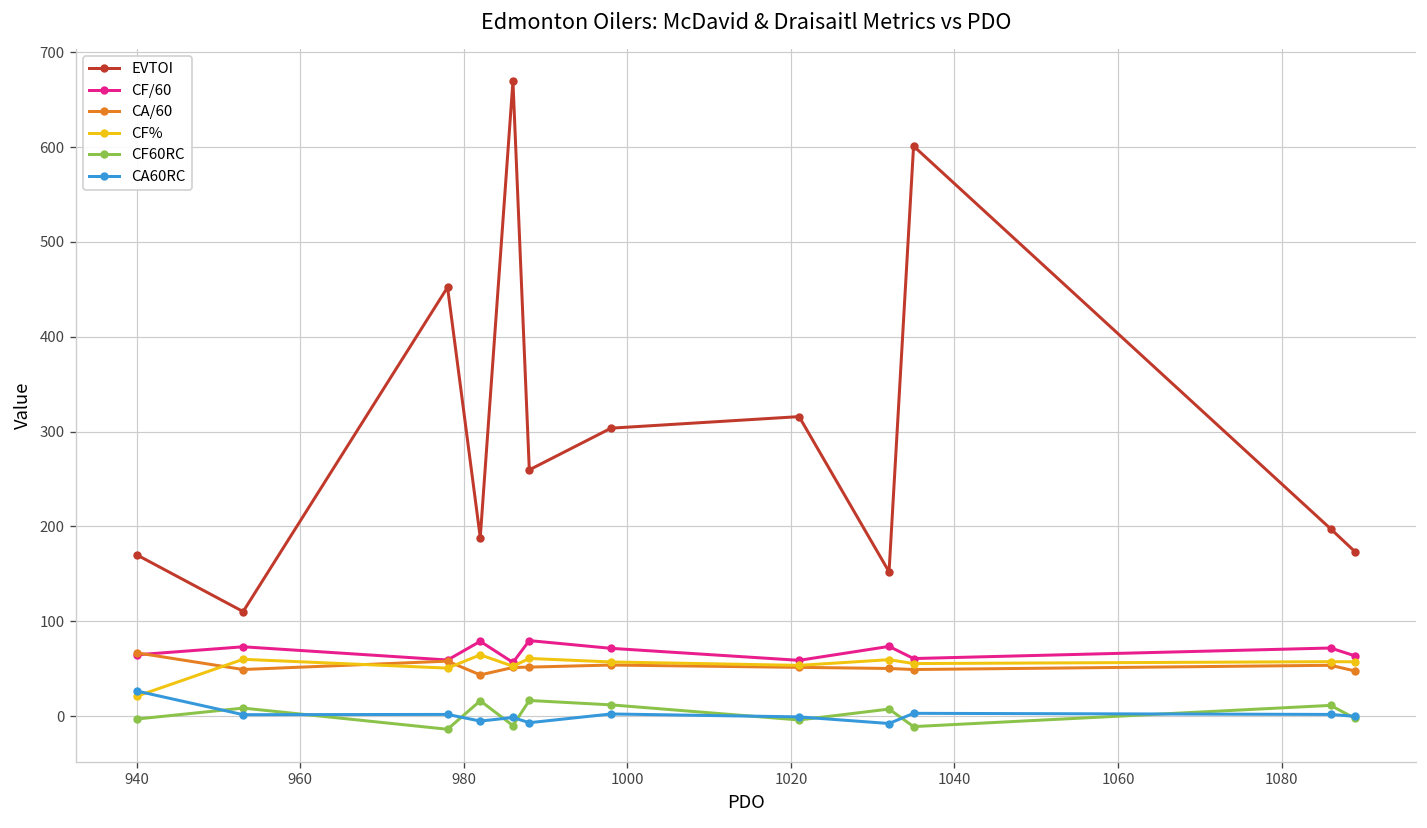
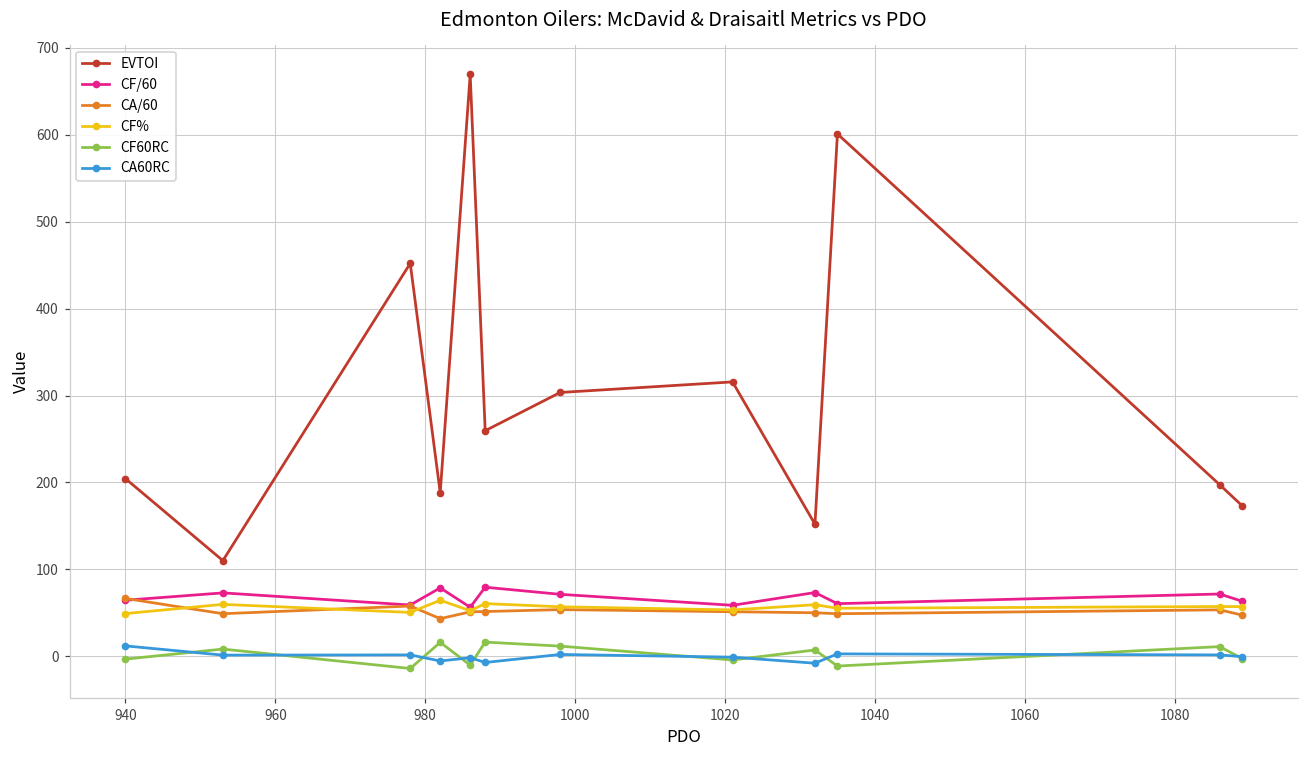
  {
    "EVTOI": {
-     "940": 170
+     "940": 200
    },
    "CF%": {
-     "940": 20
+     "940": 50
    },
    "CF60RC": {
      "940": 0
    },
    "CA60RC": {
-     "940": 30
+     "940": 10
    }
  }
